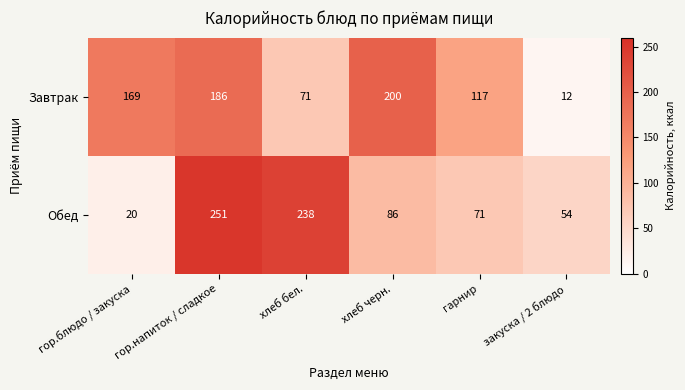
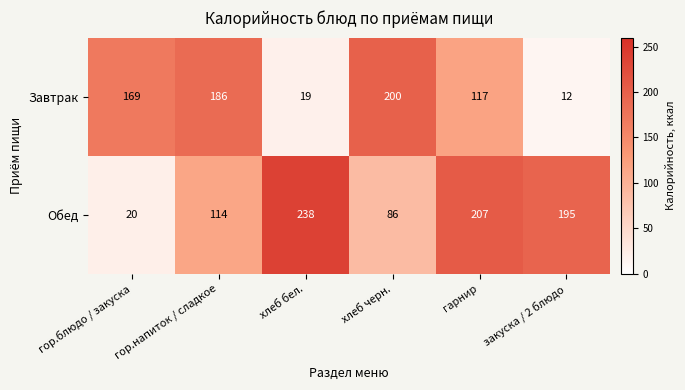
  {
    "Завтрак": {
      "гор.блюдо / закуска": 169,
      "гор.напиток / сладкое": 186,
-     "хлеб бел.": 71,
+     "хлеб бел.": 19,
      "хлеб черн.": 200,
      "гарнир": 117,
      "закуска / 2 блюдо": 12
    },
    "Обед": {
      "гор.блюдо / закуска": 20,
-     "гор.напиток / сладкое": 251,
+     "гор.напиток / сладкое": 114,
      "хлеб бел.": 238,
      "хлеб черн.": 86,
-     "гарнир": 71,
-     "закуска / 2 блюдо": 54
+     "гарнир": 207,
+     "закуска / 2 блюдо": 195
    }
  }
